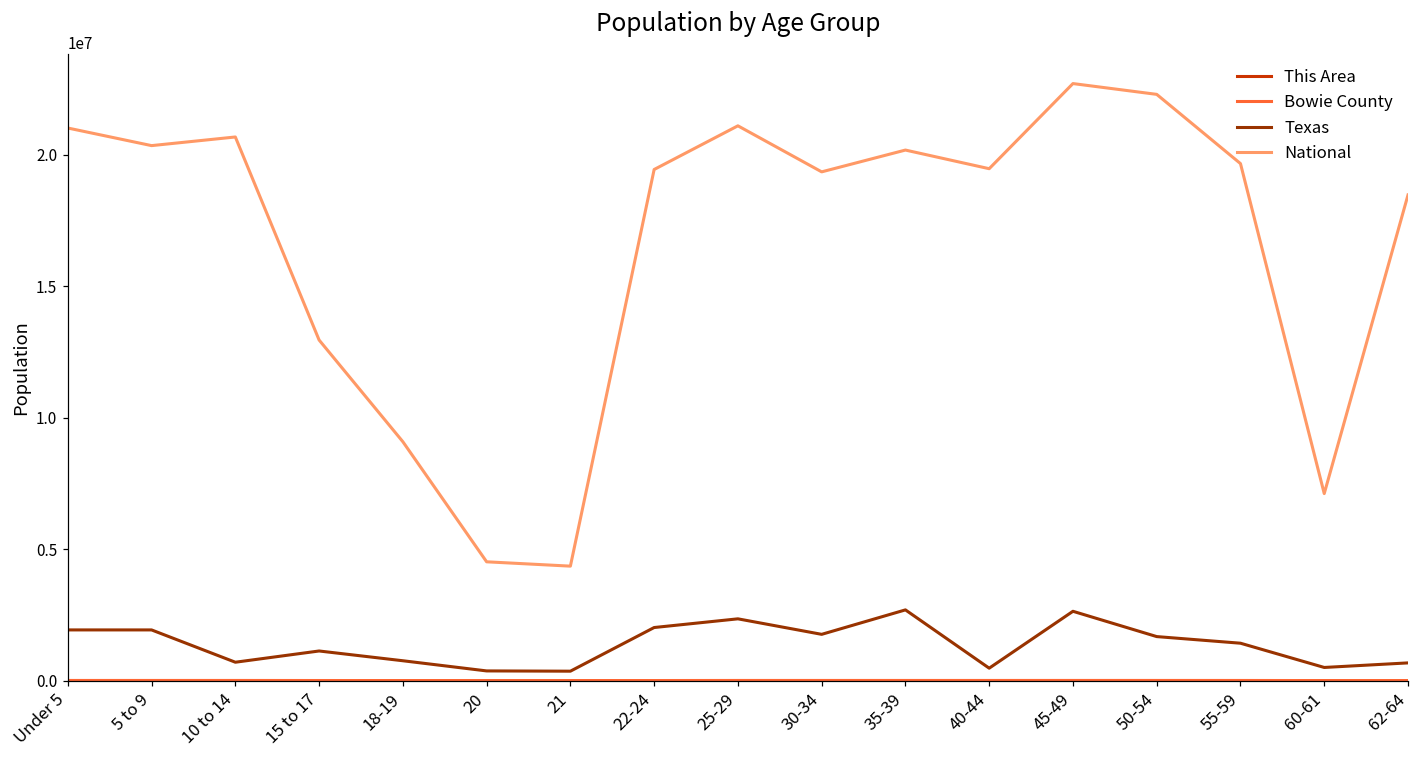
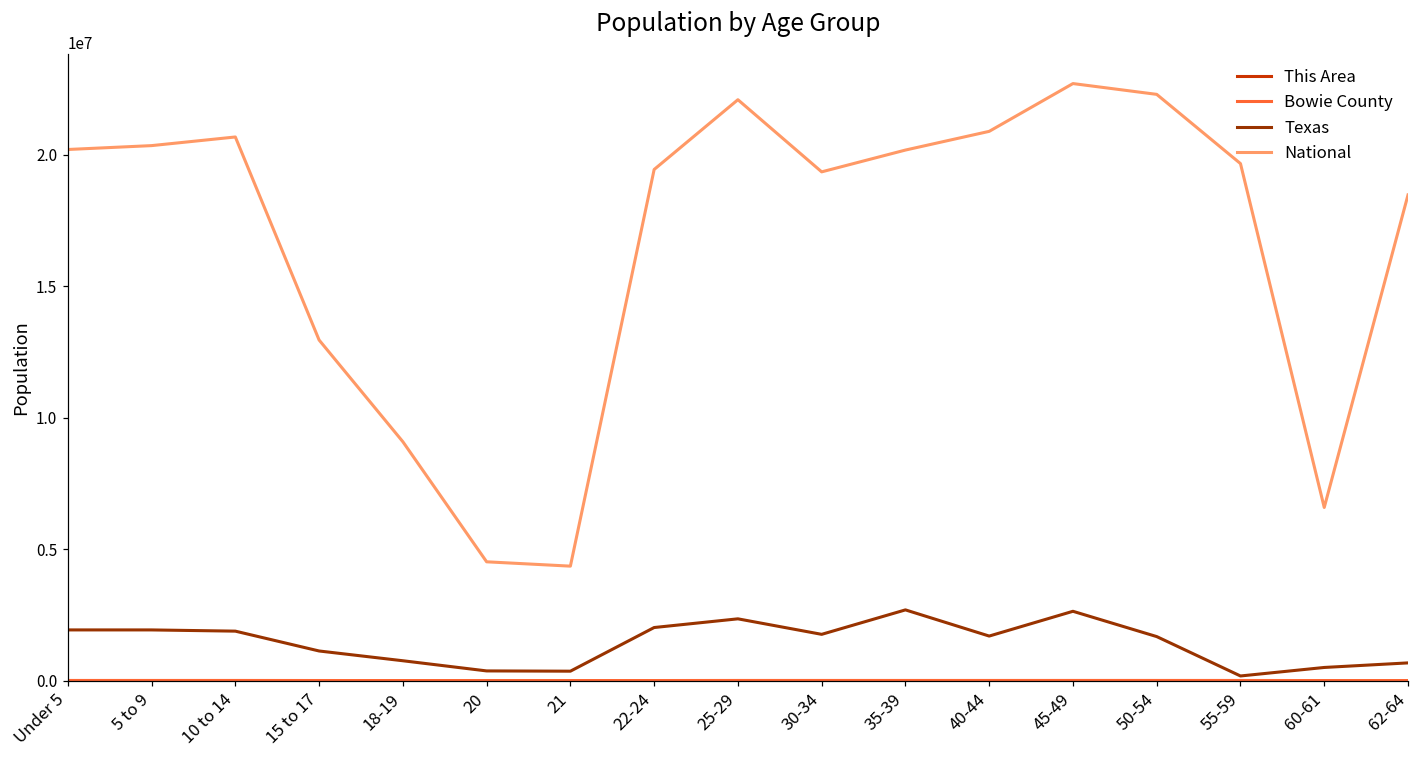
  {
    "Bowie County": {
      "Under 5": 0,
      "5 to 9": 0,
      "10 to 14": 0,
      "15 to 17": 0,
      "18-19": 0,
      "20": 0,
      "21": 0,
      "22-24": 0,
      "25-29": 0,
      "30-34": 0,
      "35-39": 0,
      "40-44": 0,
      "45-49": 0,
      "50-54": 0,
      "55-59": 0,
      "60-61": 0,
      "62-64": 0
    },
    "Texas": {
      "Under 5": 1900000,
      "5 to 9": 1900000,
-     "10 to 14": 700000,
+     "10 to 14": 1900000,
      "15 to 17": 1100000,
      "18-19": 800000,
      "20": 400000,
      "21": 400000,
      "22-24": 2000000,
      "25-29": 2400000,
      "30-34": 1800000,
      "35-39": 2700000,
-     "40-44": 500000,
+     "40-44": 1700000,
      "45-49": 2600000,
      "50-54": 1700000,
-     "55-59": 1400000,
+     "55-59": 200000,
      "60-61": 500000,
      "62-64": 700000
    },
    "National": {
-     "Under 5": 21000000,
+     "Under 5": 20200000,
      "5 to 9": 20300000,
      "10 to 14": 20700000,
      "15 to 17": 13000000,
      "18-19": 9100000,
      "20": 4500000,
      "21": 4400000,
      "22-24": 19400000,
-     "25-29": 21100000,
+     "25-29": 22100000,
      "30-34": 19400000,
      "35-39": 20200000,
-     "40-44": 19500000,
+     "40-44": 20900000,
      "45-49": 22700000,
      "50-54": 22300000,
      "55-59": 19700000,
-     "60-61": 7100000,
+     "60-61": 6600000,
      "62-64": 18500000
    }
  }
